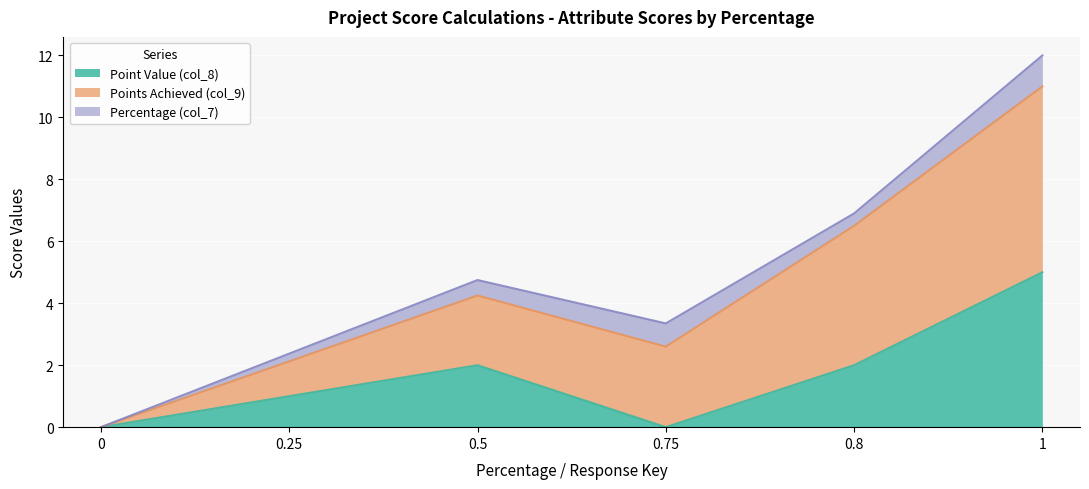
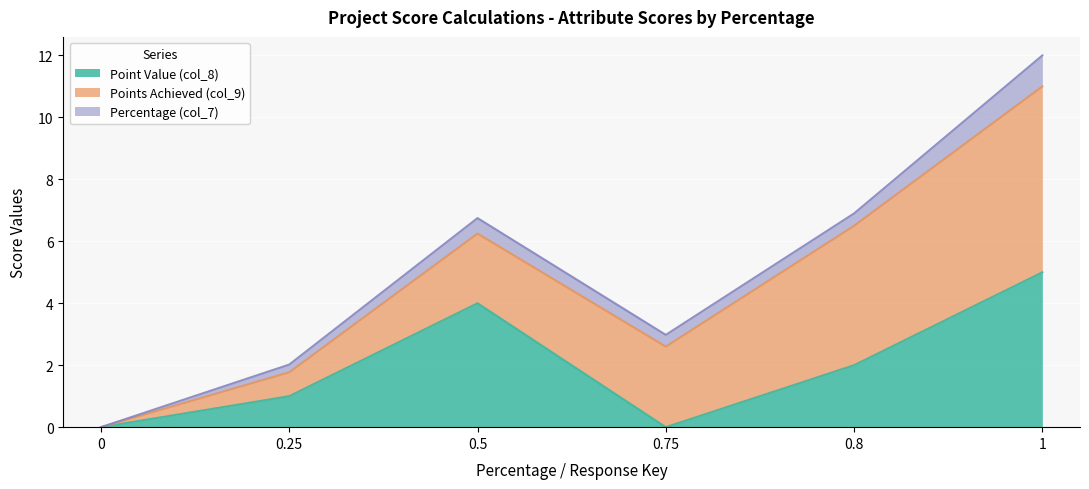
  {
    "Point Value (col_8)": {
      "0.25": 1,
-     "0.5": 2,
+     "0.5": 4,
      "0.75": 0,
      "0.8": 2,
      "1": 5
    },
    "Points Achieved (col_9)": {
-     "0.25": 1.1,
+     "0.25": 0.8,
      "0.5": 2.3,
      "0.75": 2.6,
      "0.8": 4.5,
      "1": 6.0
    },
    "Percentage (col_7)": {
      "0.25": 0.3,
      "0.5": 0.5,
-     "0.75": 0.8,
+     "0.75": 0.4,
      "0.8": 0.4,
      "1": 1.0
    }
  }
